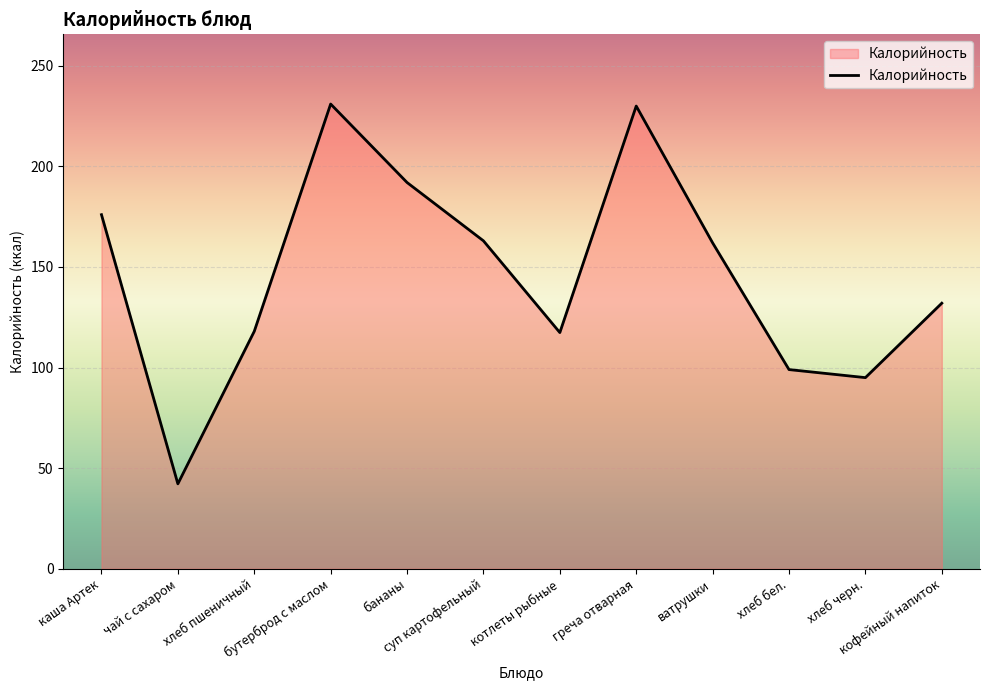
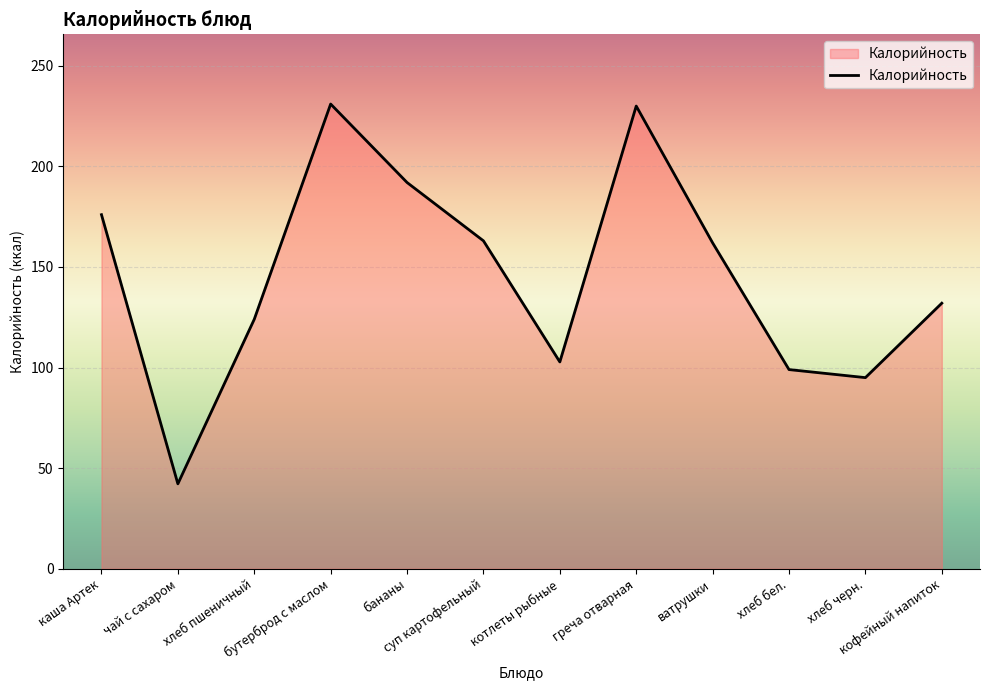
  {
    "каша Артек": 176,
    "чай с сахаром": 42,
-   "хлеб пшеничный": 118,
+   "хлеб пшеничный": 124,
    "бутерброд с маслом": 231,
    "бананы": 192,
    "суп картофельный": 163,
-   "котлеты рыбные": 117,
+   "котлеты рыбные": 103,
    "греча отварная": 230,
    "ватрушки": 162,
    "хлеб бел.": 99,
    "хлеб черн.": 95,
    "кофейный напиток": 132
  }
